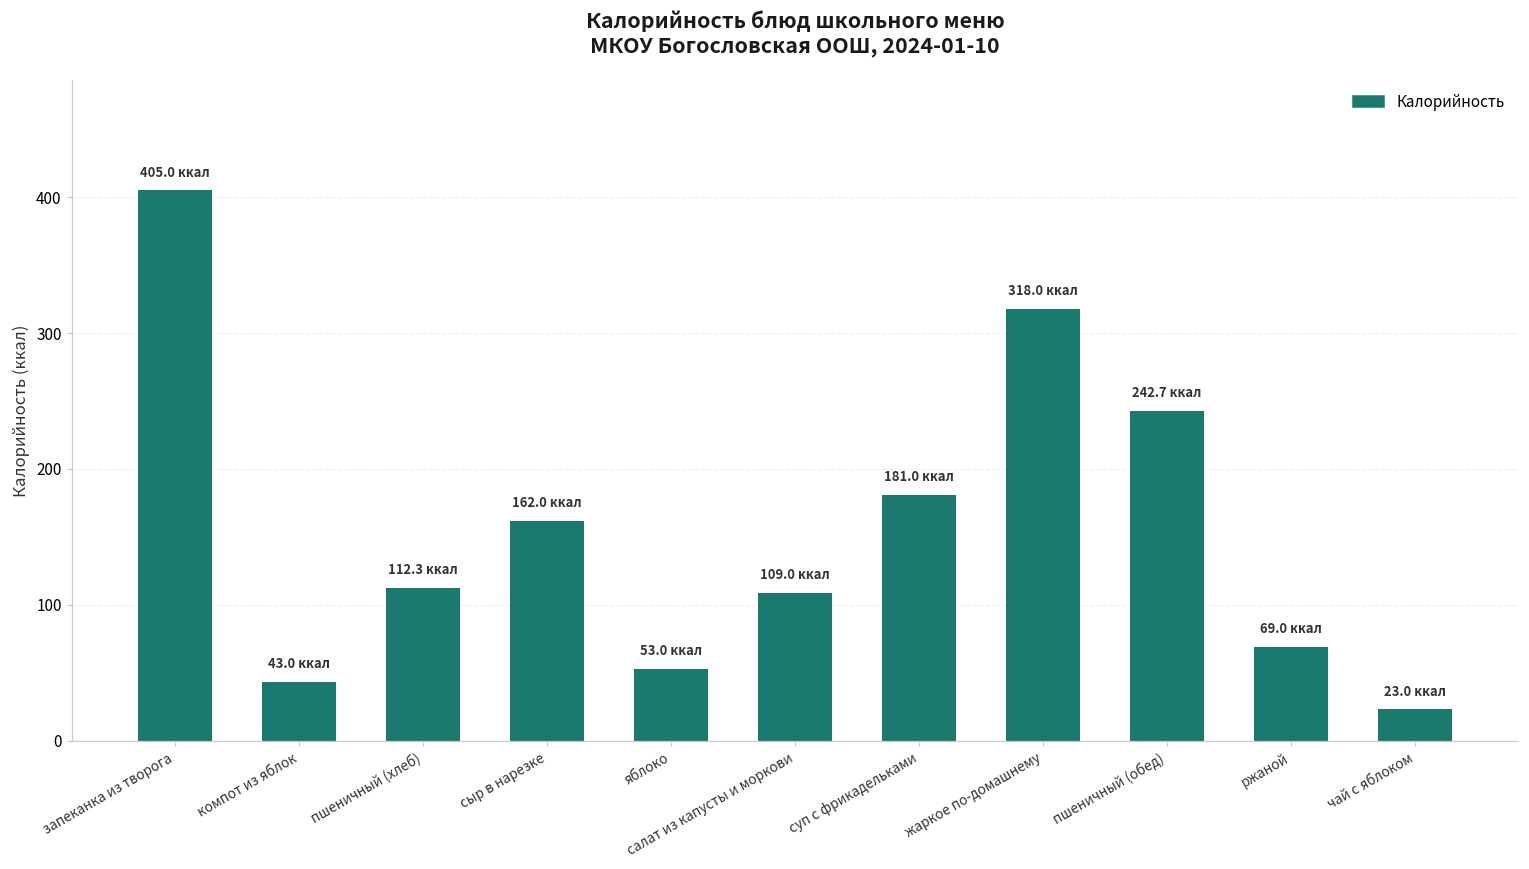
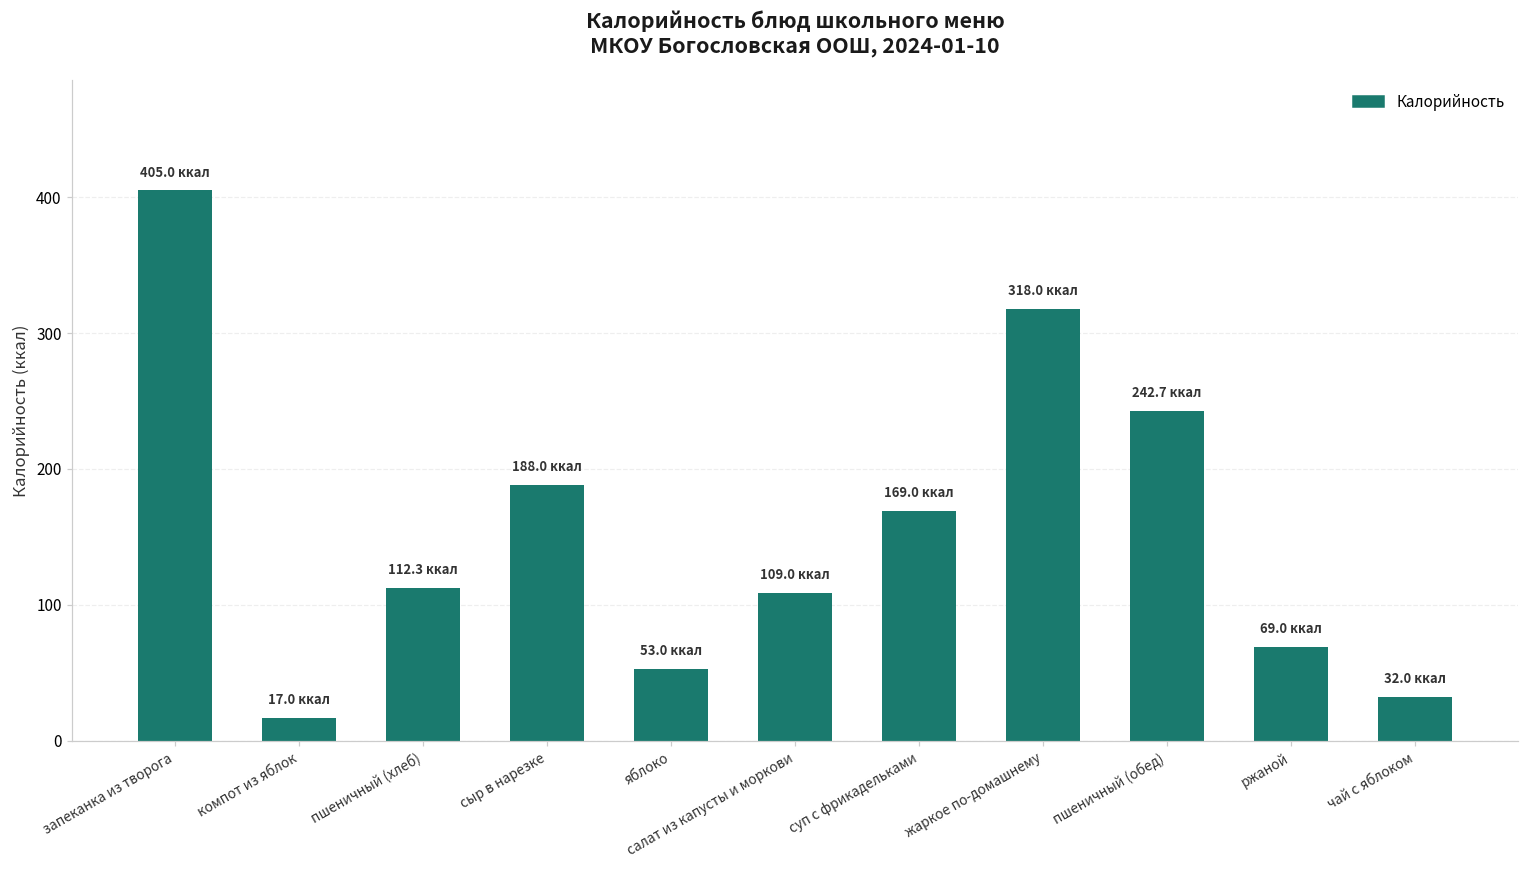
  {
    "запеканка из творога": 405.0,
-   "компот из яблок": 43.0,
+   "компот из яблок": 17.0,
    "пшеничный (хлеб)": 112.3,
-   "сыр в нарезке": 162.0,
+   "сыр в нарезке": 188.0,
    "яблоко": 53.0,
    "салат из капусты и моркови": 109.0,
-   "суп с фрикадельками": 181.0,
+   "суп с фрикадельками": 169.0,
    "жаркое по-домашнему": 318.0,
    "пшеничный (обед)": 242.7,
    "ржаной": 69.0,
-   "чай с яблоком": 23.0
+   "чай с яблоком": 32.0
  }
